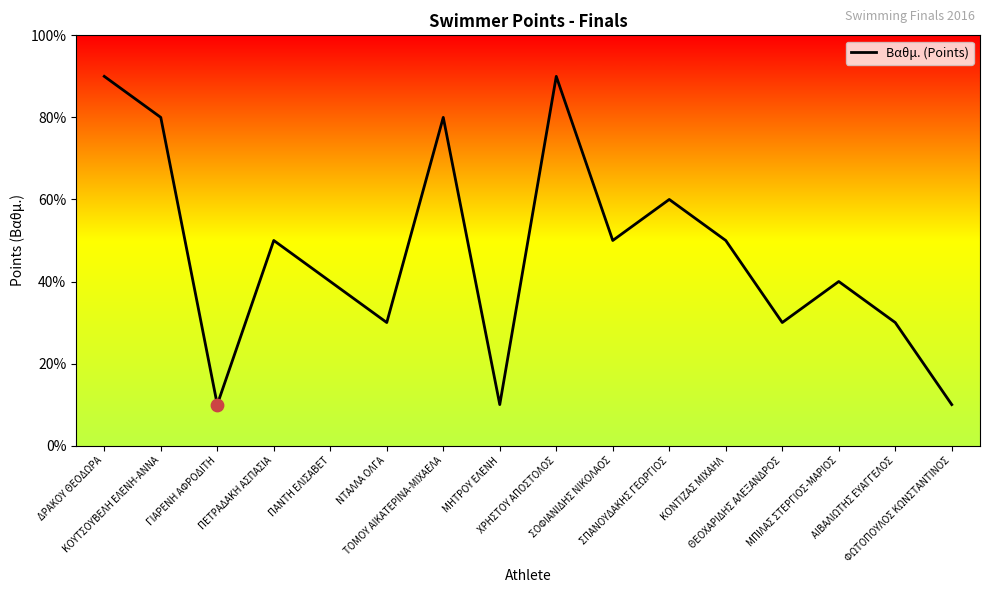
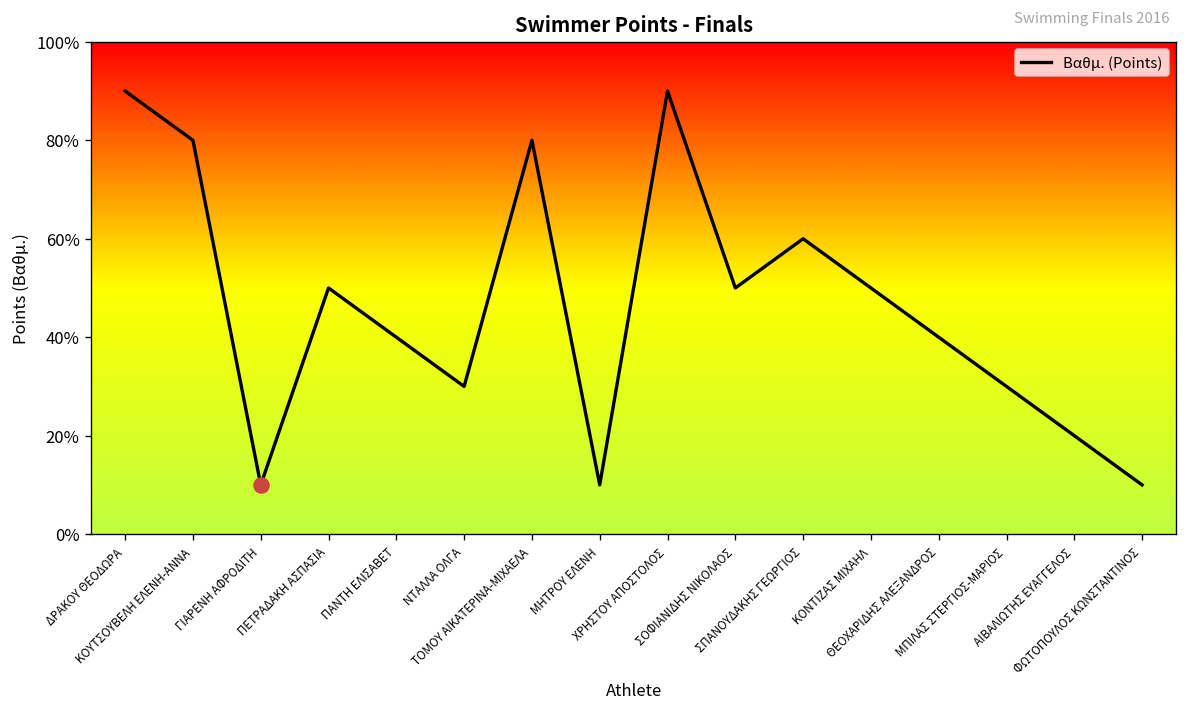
  {
    "Βαθμ. (Points)": {
      "ΔΡΑΚΟΥ ΘΕΟΔΩΡΑ": "90%",
      "ΚΟΥΤΣΟΥΒΕΛΗ ΕΛΕΝΗ-ΑΝΝΑ": "80%",
      "ΠΕΤΡΑΔΑΚΗ ΑΣΠΑΣΙΑ": "50%",
      "ΠΑΝΤΗ ΕΛΙΣΑΒΕΤ": "40%",
      "ΝΤΑΛΛΑ ΟΛΓΑ": "30%",
      "ΤΟΜΟΥ ΑΙΚΑΤΕΡΙΝΑ-ΜΙΧΑΕΛΑ": "80%",
      "ΜΗΤΡΟΥ ΕΛΕΝΗ": "10%",
      "ΧΡΗΣΤΟΥ ΑΠΟΣΤΟΛΟΣ": "90%",
      "ΣΟΦΙΑΝΙΔΗΣ ΝΙΚΟΛΑΟΣ": "50%",
      "ΣΠΑΝΟΥΔΑΚΗΣ ΓΕΩΡΓΙΟΣ": "60%",
      "ΚΟΝΤΙΖΑΣ ΜΙΧΑΗΛ": "50%",
-     "ΘΕΟΧΑΡΙΔΗΣ ΑΛΕΞΑΝΔΡΟΣ": "30%",
-     "ΜΠΙΛΑΣ ΣΤΕΡΓΙΟΣ-ΜΑΡΙΟΣ": "40%",
-     "ΑΙΒΑΛΙΩΤΗΣ ΕΥΑΓΓΕΛΟΣ": "30%",
+     "ΘΕΟΧΑΡΙΔΗΣ ΑΛΕΞΑΝΔΡΟΣ": "40%",
+     "ΜΠΙΛΑΣ ΣΤΕΡΓΙΟΣ-ΜΑΡΙΟΣ": "30%",
+     "ΑΙΒΑΛΙΩΤΗΣ ΕΥΑΓΓΕΛΟΣ": "20%",
      "ΦΩΤΟΠΟΥΛΟΣ ΚΩΝΣΤΑΝΤΙΝΟΣ": "10%"
    }
  }
